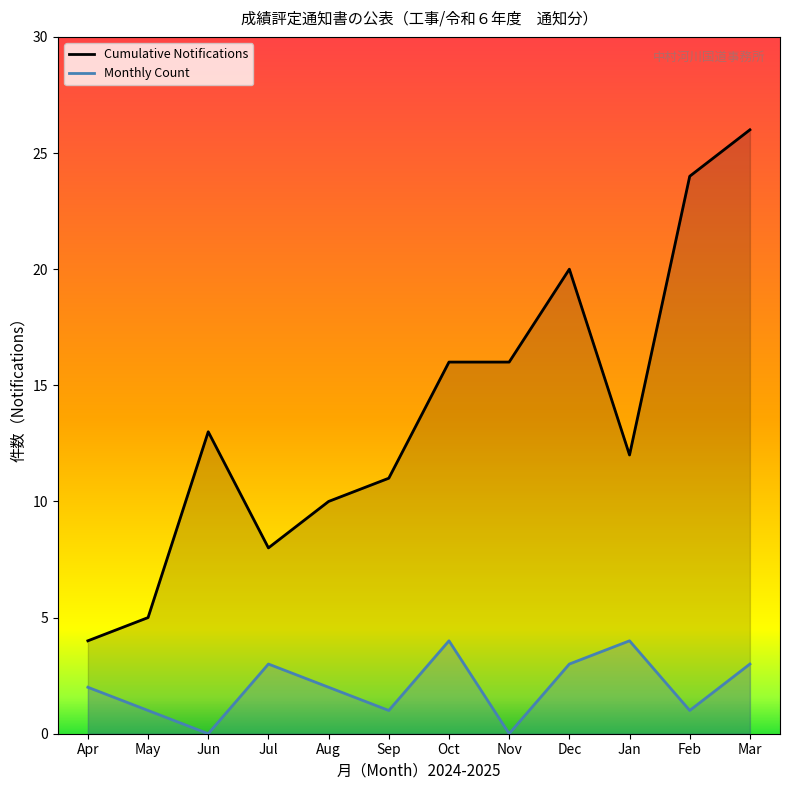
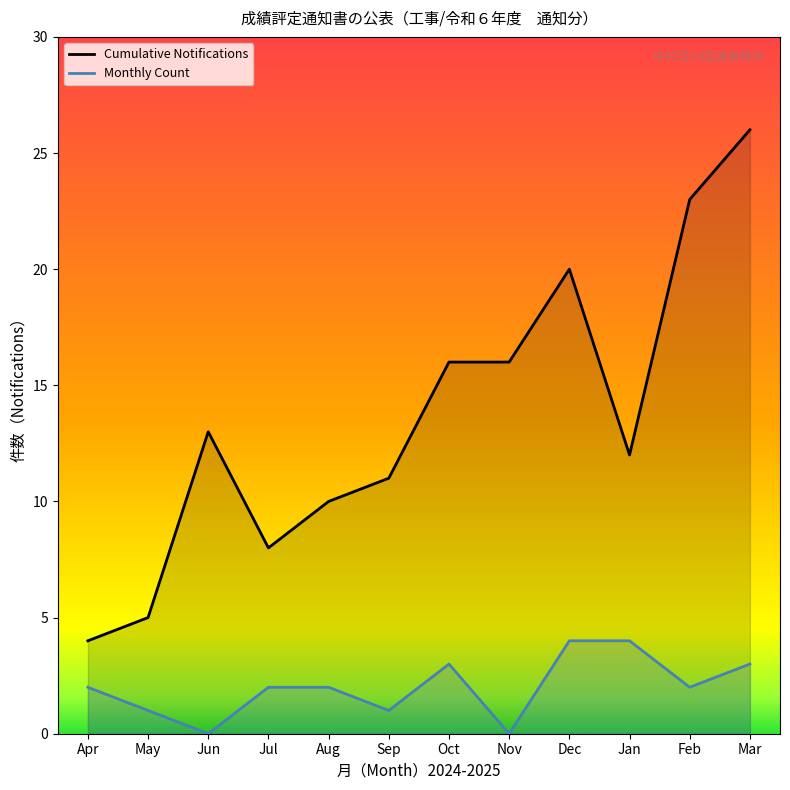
  {
    "Cumulative Notifications": {
      "Apr": 4,
      "May": 5,
      "Jun": 13,
      "Jul": 8,
      "Aug": 10,
      "Sep": 11,
      "Oct": 16,
      "Nov": 16,
      "Dec": 20,
      "Jan": 12,
-     "Feb": 24,
+     "Feb": 23,
      "Mar": 26
    },
    "Monthly Count": {
      "Apr": 2,
      "May": 1,
      "Jun": 0,
-     "Jul": 3,
+     "Jul": 2,
      "Aug": 2,
      "Sep": 1,
-     "Oct": 4,
+     "Oct": 3,
      "Nov": 0,
-     "Dec": 3,
+     "Dec": 4,
      "Jan": 4,
-     "Feb": 1,
+     "Feb": 2,
      "Mar": 3
    }
  }
